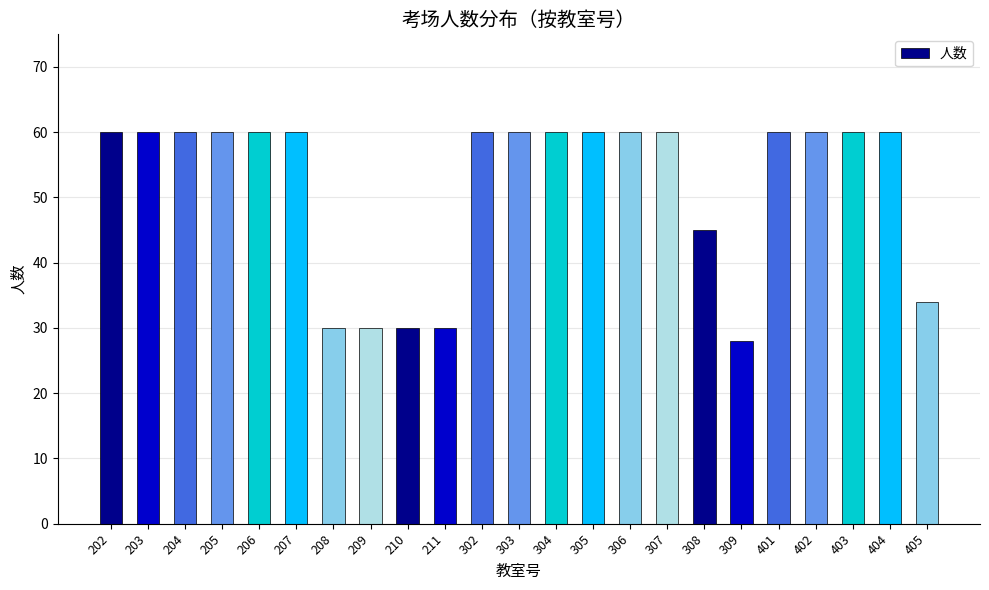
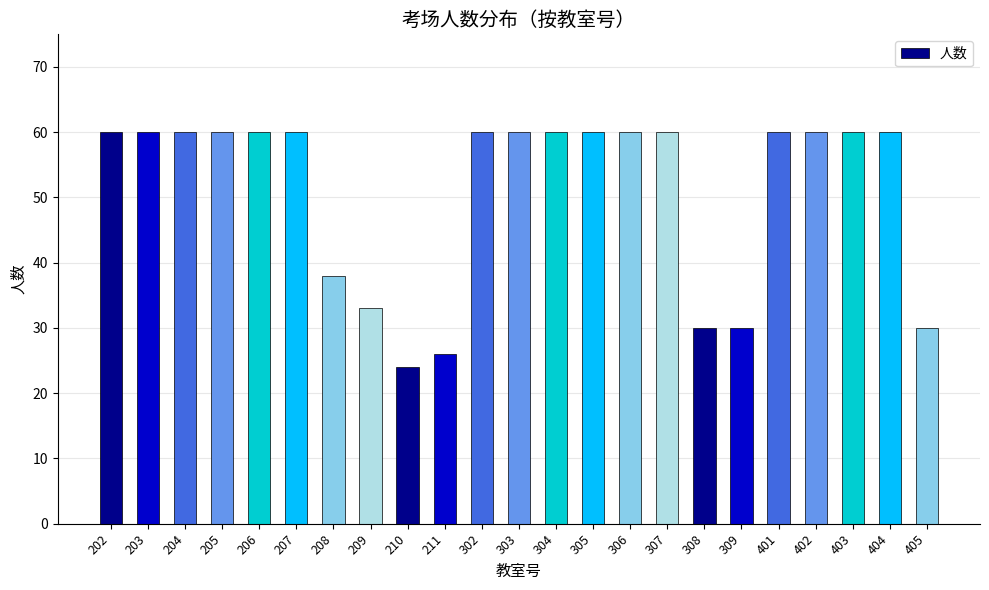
  {
    "202": 60,
    "203": 60,
    "204": 60,
    "205": 60,
    "206": 60,
    "207": 60,
-   "208": 30,
-   "209": 30,
-   "210": 30,
-   "211": 30,
+   "208": 38,
+   "209": 33,
+   "210": 24,
+   "211": 26,
    "302": 60,
    "303": 60,
    "304": 60,
    "305": 60,
    "306": 60,
    "307": 60,
-   "308": 45,
-   "309": 28,
+   "308": 30,
+   "309": 30,
    "401": 60,
    "402": 60,
    "403": 60,
    "404": 60,
-   "405": 34
+   "405": 30
  }
